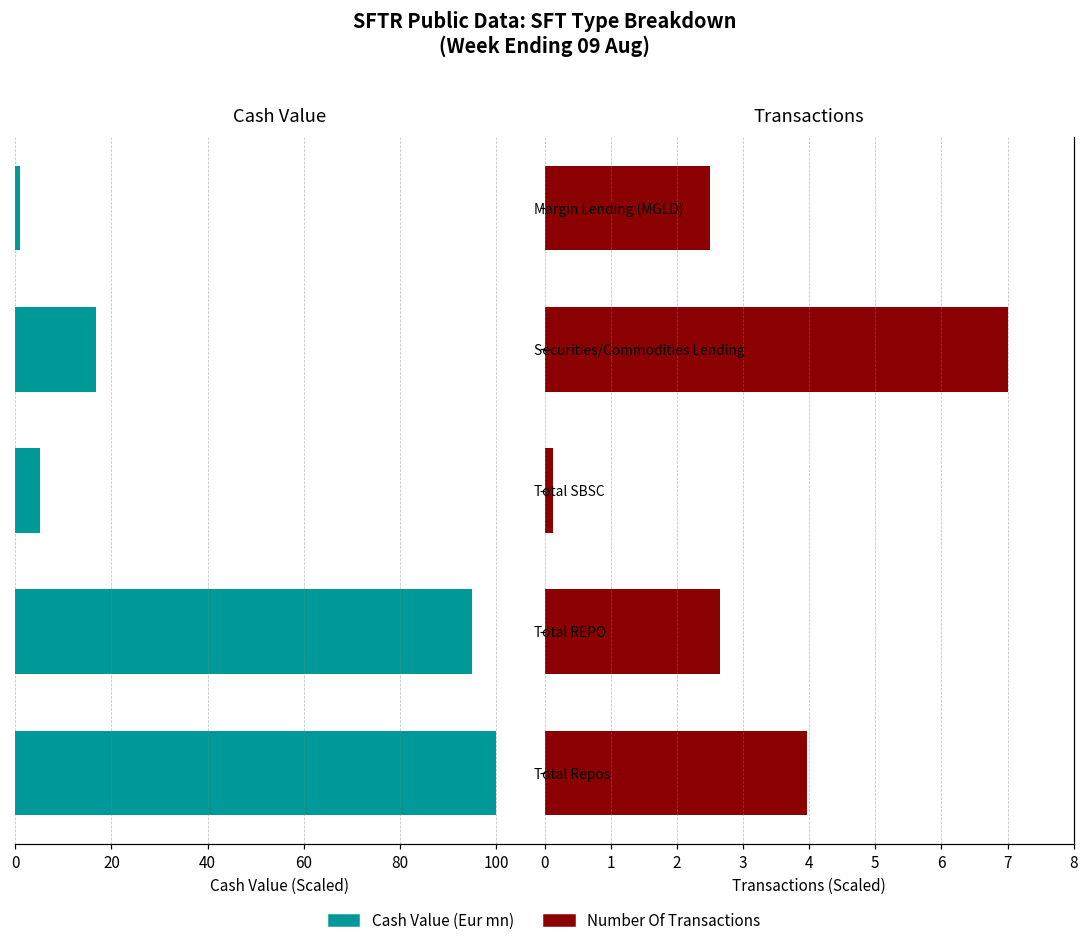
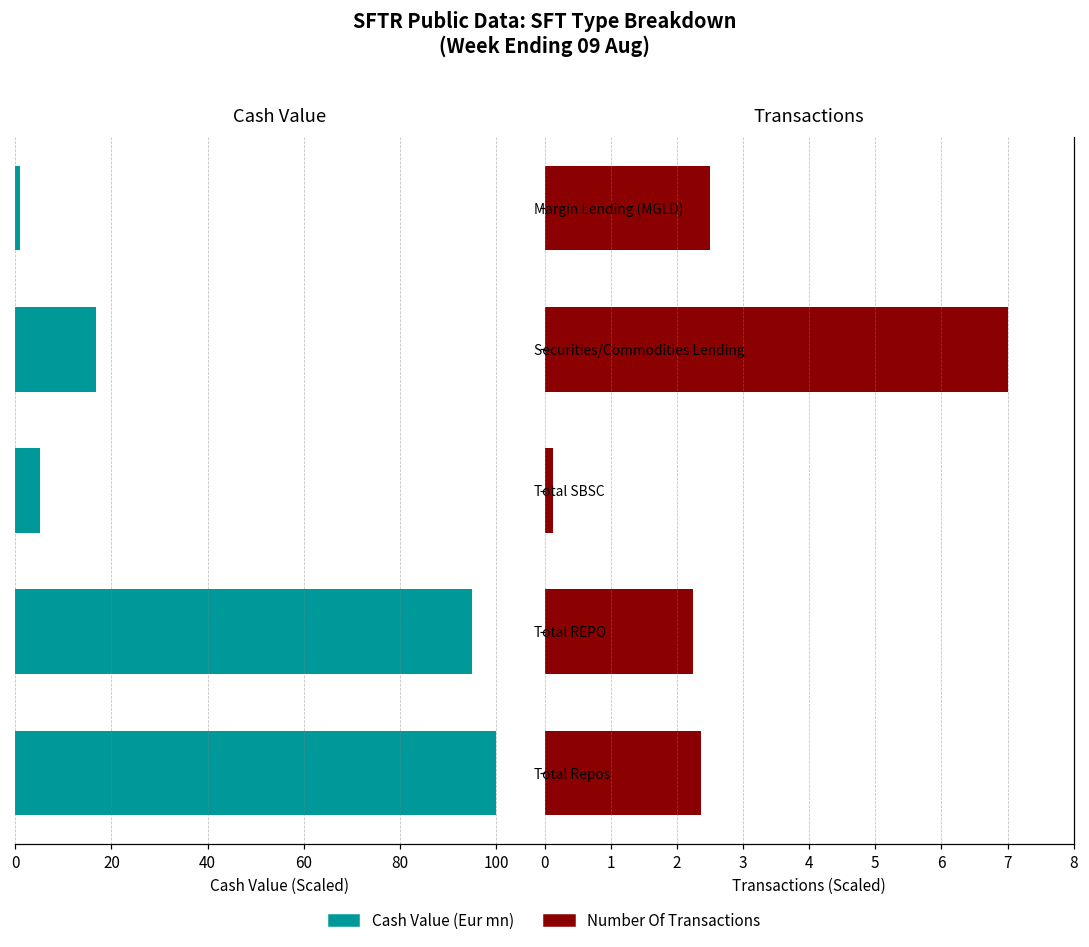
  {
    "Transactions": {
      "Margin Lending (MGLD)": 2.5,
      "Securities/Commodities Lending": 7.0,
      "Total SBSC": 0.1,
-     "Total REPO": 2.7,
-     "Total Repos": 4.0
+     "Total REPO": 2.2,
+     "Total Repos": 2.4
    }
  }
